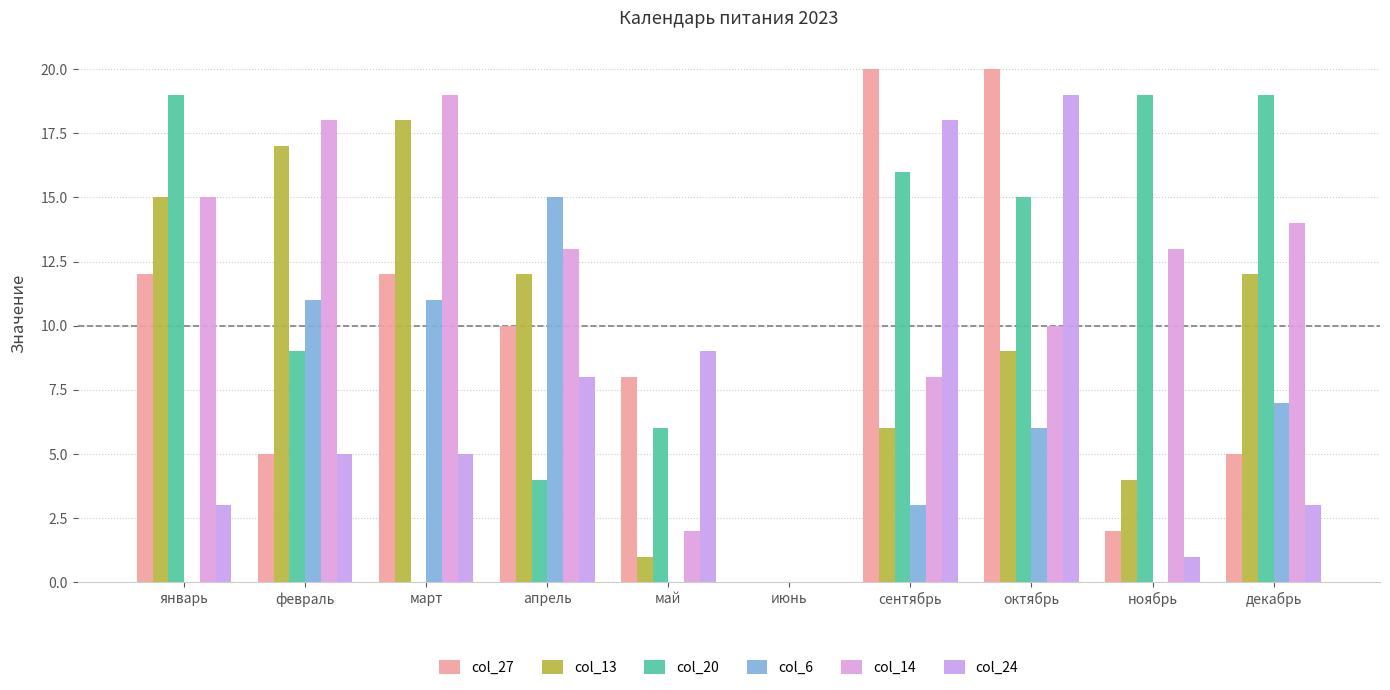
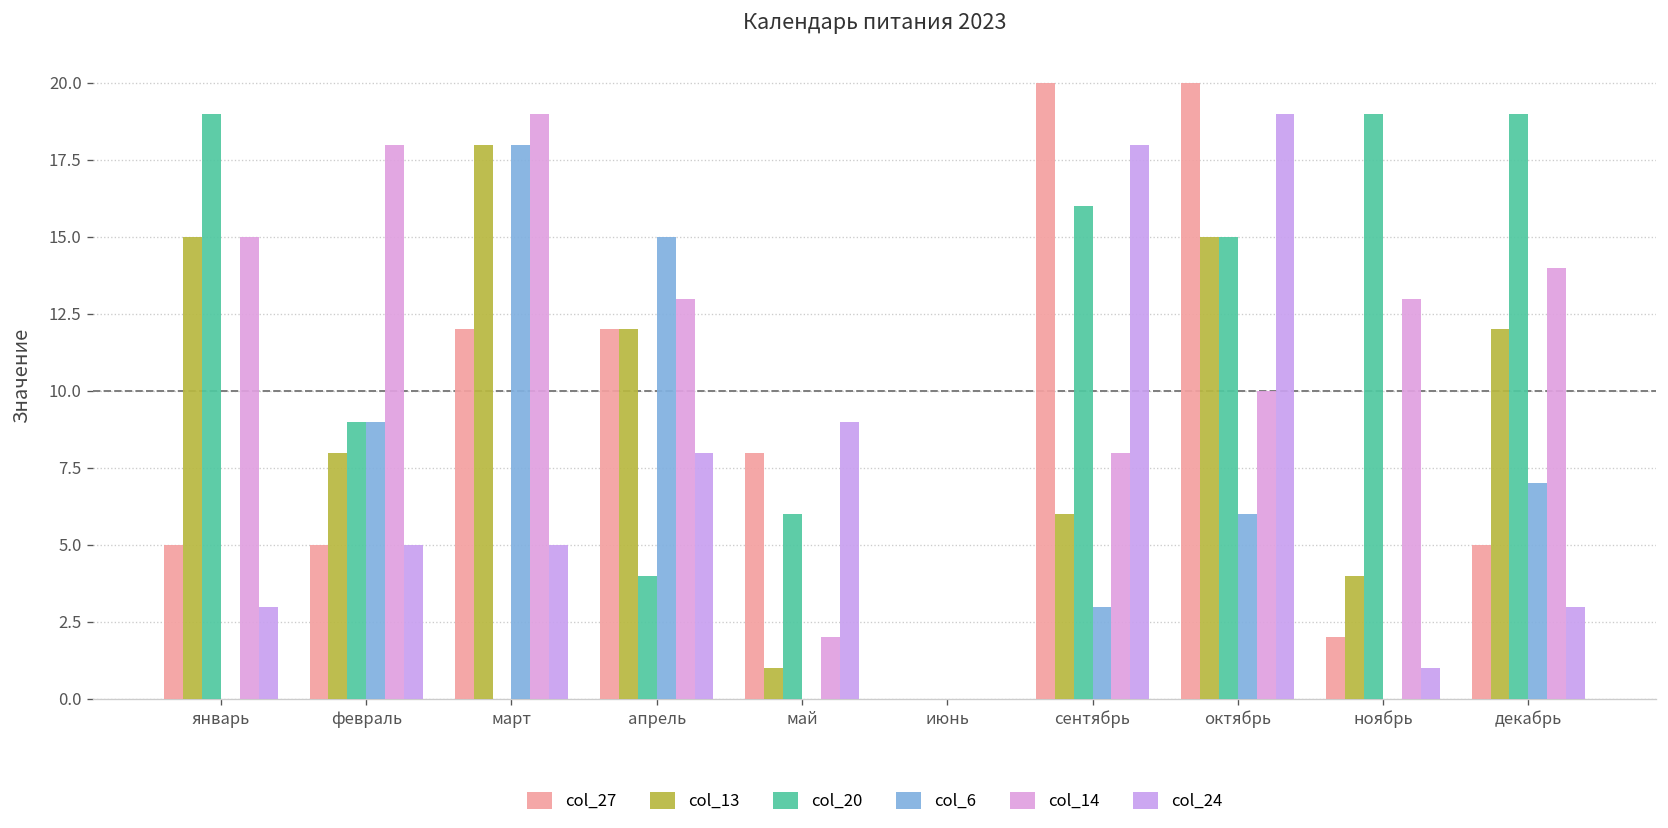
  {
    "col_27": {
-     "январь": 12,
+     "январь": 5,
      "февраль": 5,
      "март": 12,
-     "апрель": 10,
+     "апрель": 12,
      "май": 8,
      "июнь": 0,
      "сентябрь": 20,
      "октябрь": 20,
      "ноябрь": 2,
      "декабрь": 5
    },
    "col_13": {
      "январь": 15,
-     "февраль": 17,
+     "февраль": 8,
      "март": 18,
      "апрель": 12,
      "май": 1,
      "июнь": 0,
      "сентябрь": 6,
-     "октябрь": 9,
+     "октябрь": 15,
      "ноябрь": 4,
      "декабрь": 12
    },
    "col_20": {
      "январь": 19,
      "февраль": 9,
      "март": 0,
      "апрель": 4,
      "май": 6,
      "июнь": 0,
      "сентябрь": 16,
      "октябрь": 15,
      "ноябрь": 19,
      "декабрь": 19
    },
    "col_6": {
      "январь": 0,
-     "февраль": 11,
-     "март": 11,
+     "февраль": 9,
+     "март": 18,
      "апрель": 15,
      "май": 0,
      "июнь": 0,
      "сентябрь": 3,
      "октябрь": 6,
      "ноябрь": 0,
      "декабрь": 7
    }
  }
